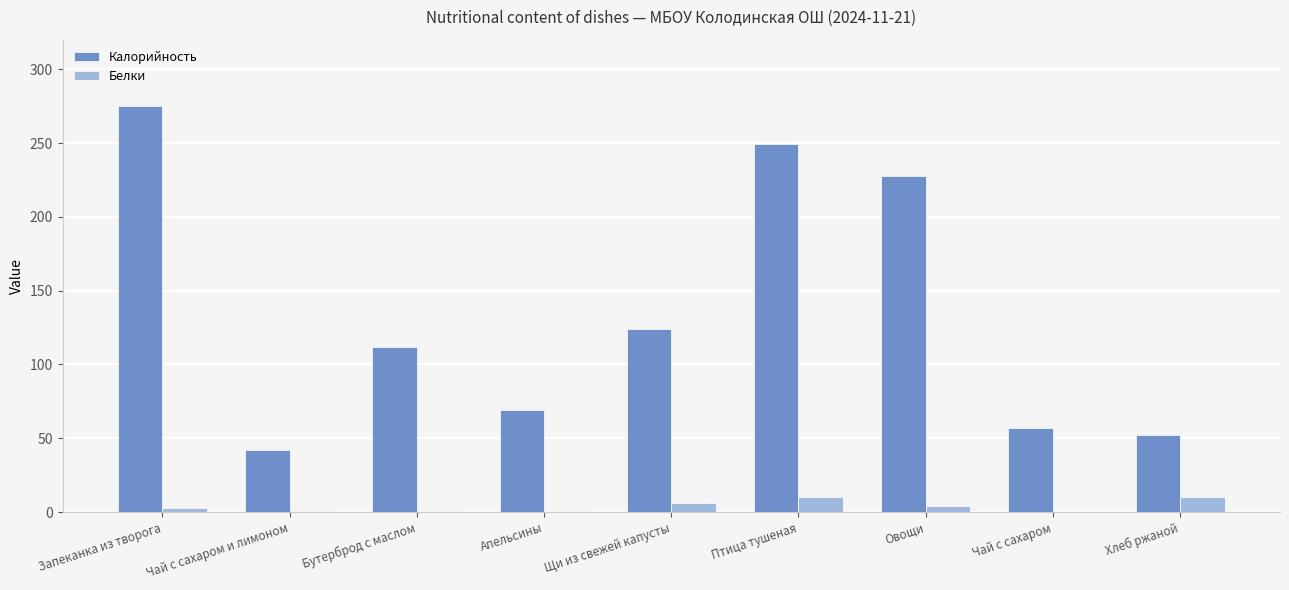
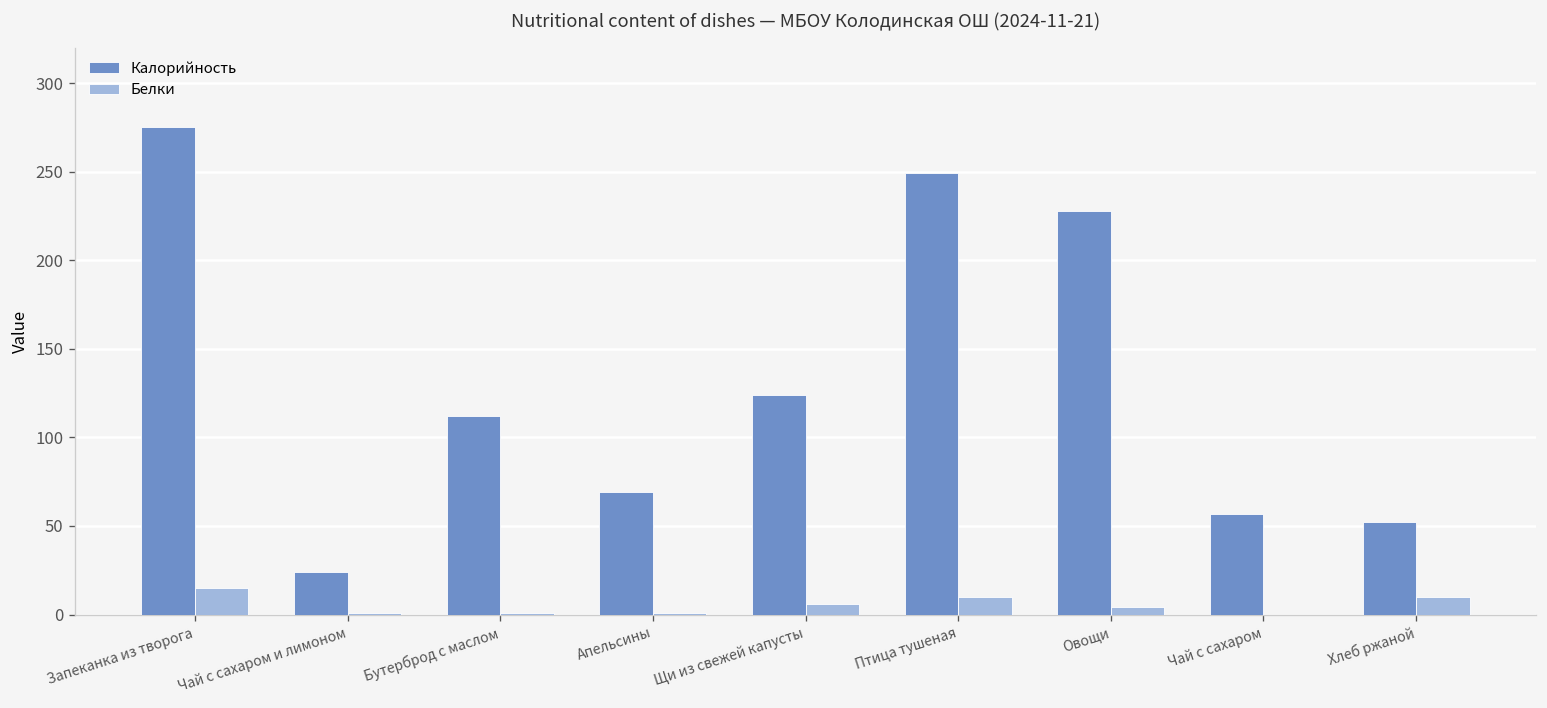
  {
    "Калорийность": {
      "Запеканка из творога": 275,
-     "Чай с сахаром и лимоном": 42,
+     "Чай с сахаром и лимоном": 24,
      "Бутерброд с маслом": 112,
      "Апельсины": 69,
      "Щи из свежей капусты": 124,
      "Птица тушеная": 249,
      "Овощи": 228,
      "Чай с сахаром": 57,
      "Хлеб ржаной": 52
    },
    "Белки": {
-     "Запеканка из творога": 3,
+     "Запеканка из творога": 15,
      "Щи из свежей капусты": 6,
      "Птица тушеная": 10,
      "Овощи": 4,
      "Чай с сахаром": 0,
      "Хлеб ржаной": 10
    }
  }
